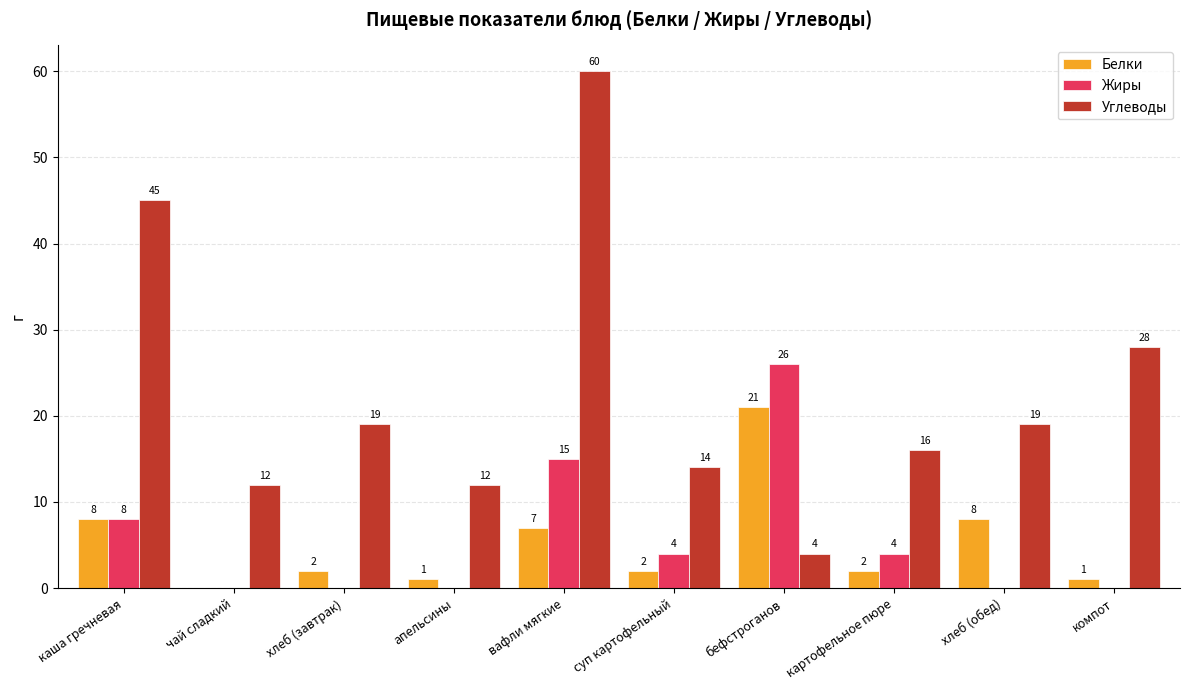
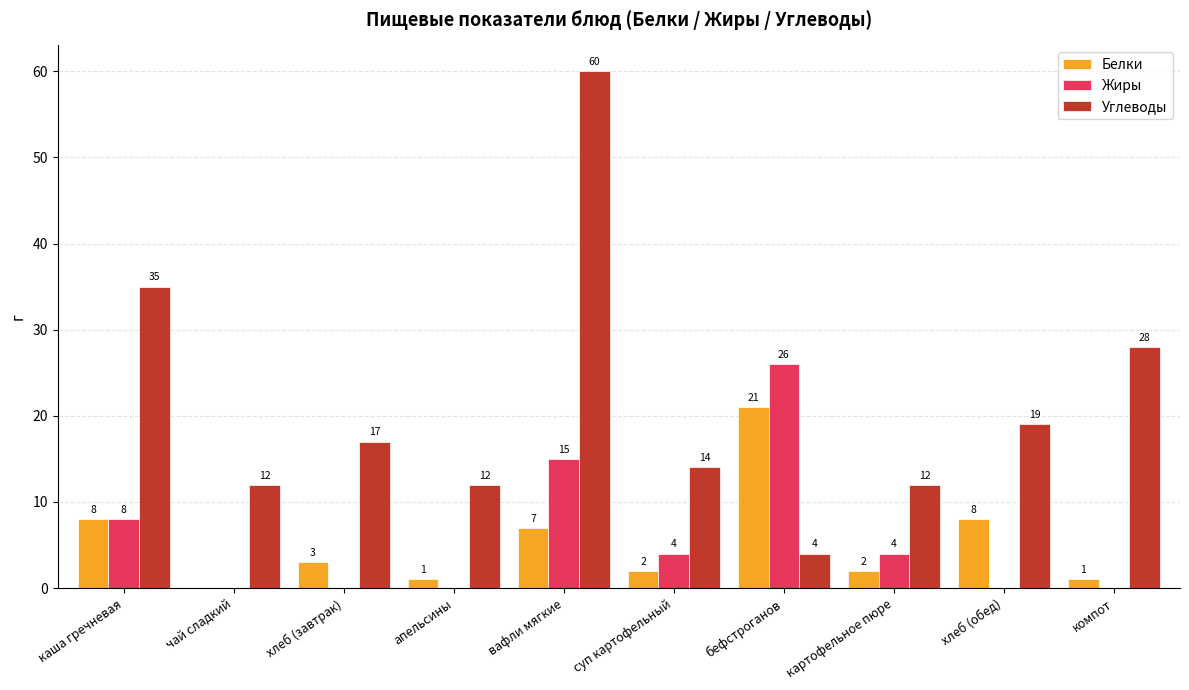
  {
    "Белки": {
      "каша гречневая": 8,
-     "хлеб (завтрак)": 2,
+     "хлеб (завтрак)": 3,
      "апельсины": 1,
      "вафли мягкие": 7,
      "суп картофельный": 2,
      "бефстроганов": 21,
      "картофельное пюре": 2,
      "хлеб (обед)": 8,
      "компот": 1
    },
    "Жиры": {
      "каша гречневая": 8,
      "вафли мягкие": 15,
      "суп картофельный": 4,
      "бефстроганов": 26,
      "картофельное пюре": 4
    },
    "Углеводы": {
-     "каша гречневая": 45,
+     "каша гречневая": 35,
      "чай сладкий": 12,
-     "хлеб (завтрак)": 19,
+     "хлеб (завтрак)": 17,
      "апельсины": 12,
      "вафли мягкие": 60,
      "суп картофельный": 14,
      "бефстроганов": 4,
-     "картофельное пюре": 16,
+     "картофельное пюре": 12,
      "хлеб (обед)": 19,
      "компот": 28
    }
  }
